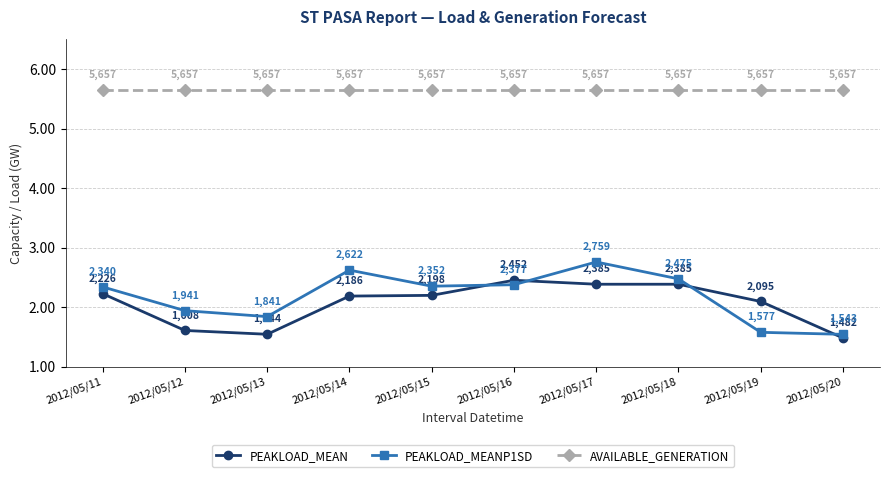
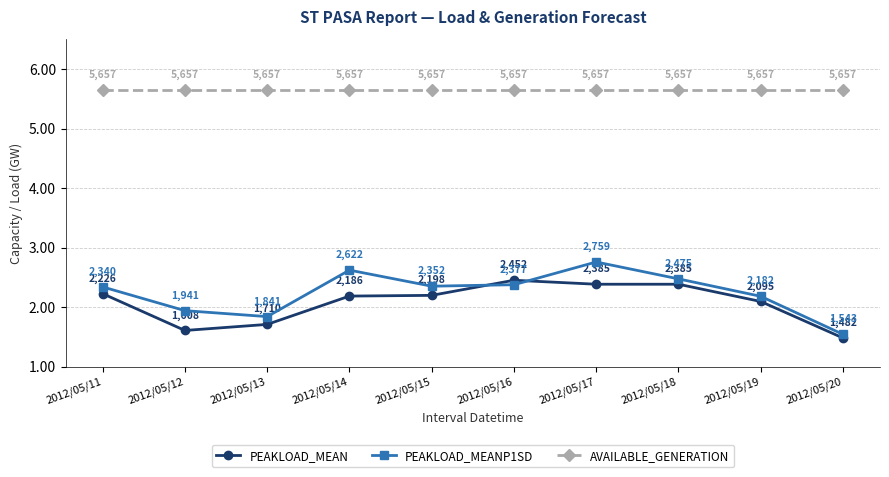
  {
    "PEAKLOAD_MEAN": {
-     "2012/05/13": "1,544",
+     "2012/05/13": "1,710",
      "2012/05/14": "2,186",
      "2012/05/19": "2,095"
    },
    "PEAKLOAD_MEANP1SD": {
      "2012/05/12": "1,941",
      "2012/05/13": "1,841",
      "2012/05/14": "2,622",
      "2012/05/15": "2,352",
      "2012/05/17": "2,759",
-     "2012/05/19": "1,577"
+     "2012/05/19": "2,182"
    },
    "AVAILABLE_GENERATION": {
      "2012/05/11": "5,657",
      "2012/05/12": "5,657",
      "2012/05/13": "5,657",
      "2012/05/14": "5,657",
      "2012/05/15": "5,657",
      "2012/05/16": "5,657",
      "2012/05/17": "5,657",
      "2012/05/18": "5,657",
      "2012/05/19": "5,657",
      "2012/05/20": "5,657"
    }
  }
